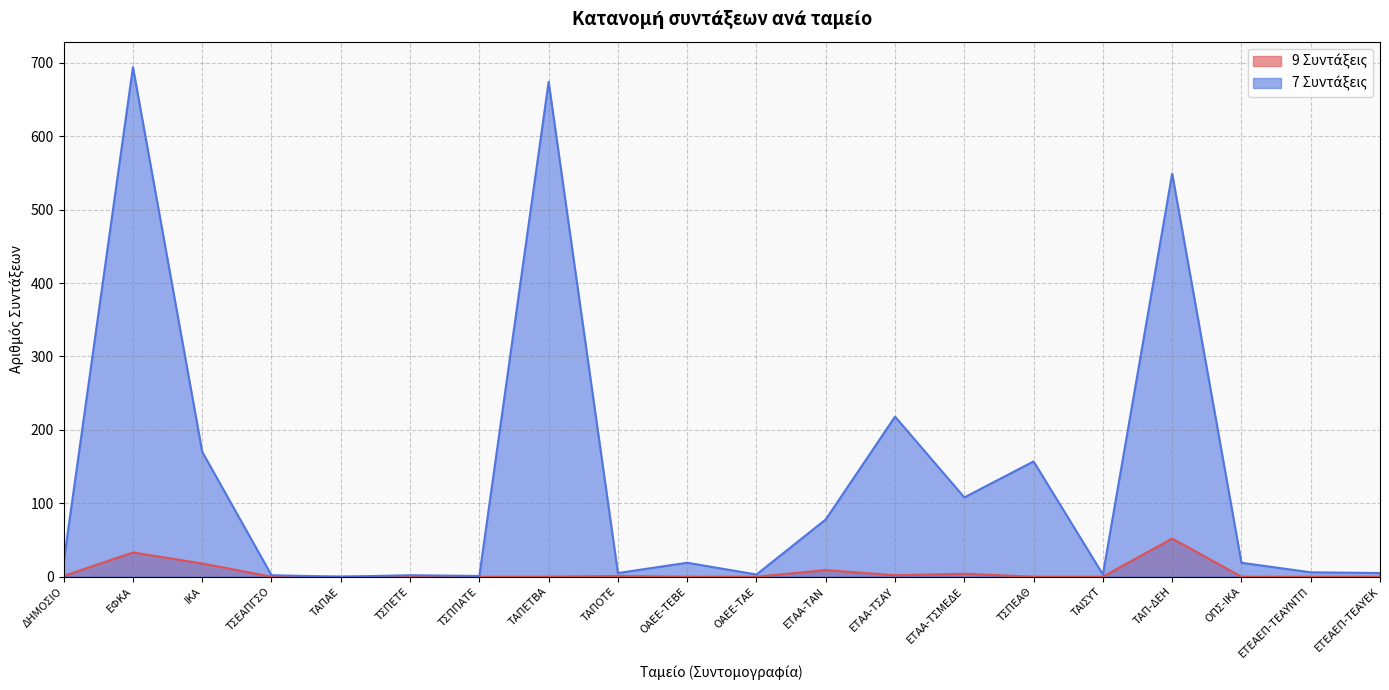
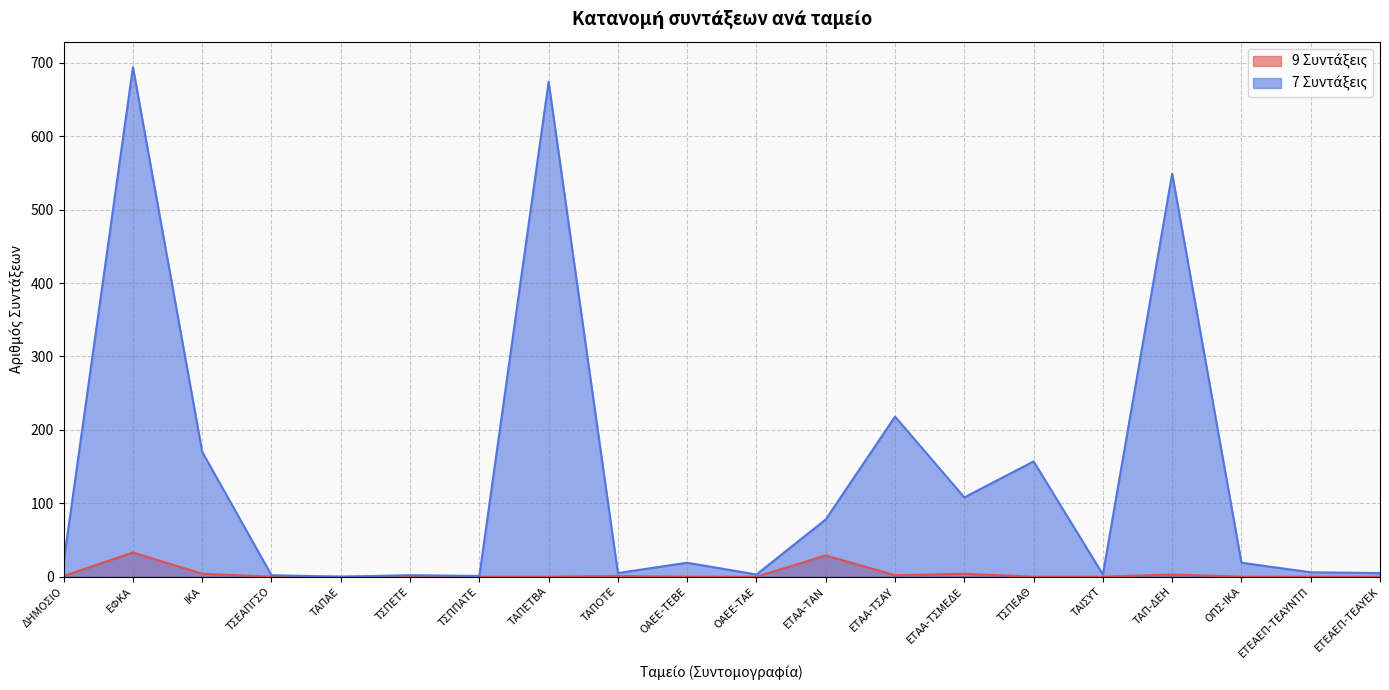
  {
    "9 Συντάξεις": {
      "ΔΗΜΟΣΙΟ": 0,
      "ΕΦΚΑ": 30,
-     "ΙΚΑ": 20,
+     "ΙΚΑ": 0,
      "ΤΑΠΕΤΒΑ": 0,
      "ΤΑΠΟΤΕ": 0,
      "ΟΑΕΕ-ΤΕΒΕ": 0,
-     "ΕΤΑΑ-ΤΑΝ": 10,
+     "ΕΤΑΑ-ΤΑΝ": 30,
      "ΕΤΑΑ-ΤΣΑΥ": 0,
      "ΕΤΑΑ-ΤΣΜΕΔΕ": 0,
      "ΤΣΠΕΑΘ": 0,
-     "ΤΑΠ-ΔΕΗ": 50,
+     "ΤΑΠ-ΔΕΗ": 0,
      "ΟΠΣ-ΙΚΑ": 0,
      "ΕΤΕΑΕΠ-ΤΕΑΥΝΤΠ": 0,
      "ΕΤΕΑΕΠ-ΤΕΑΥΕΚ": 0
    },
    "7 Συντάξεις": {
      "ΔΗΜΟΣΙΟ": 20,
      "ΕΦΚΑ": 690,
      "ΙΚΑ": 170,
      "ΤΑΠΕΤΒΑ": 670,
      "ΤΑΠΟΤΕ": 10,
      "ΟΑΕΕ-ΤΕΒΕ": 20,
      "ΕΤΑΑ-ΤΑΝ": 80,
      "ΕΤΑΑ-ΤΣΑΥ": 220,
      "ΕΤΑΑ-ΤΣΜΕΔΕ": 110,
      "ΤΣΠΕΑΘ": 160,
      "ΤΑΠ-ΔΕΗ": 550,
      "ΟΠΣ-ΙΚΑ": 20,
      "ΕΤΕΑΕΠ-ΤΕΑΥΝΤΠ": 10,
      "ΕΤΕΑΕΠ-ΤΕΑΥΕΚ": 10
    }
  }
